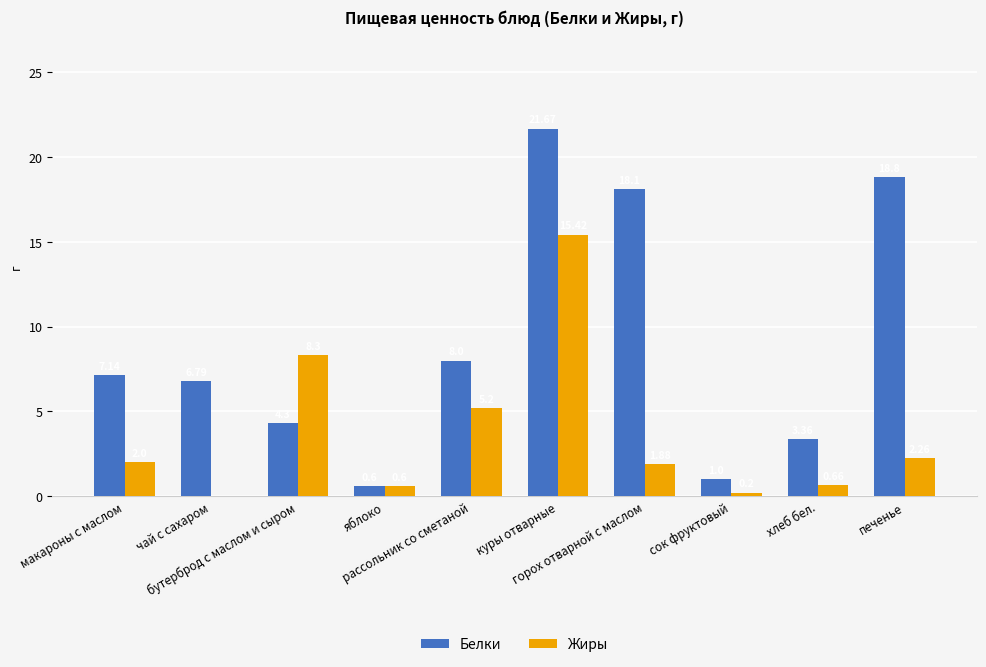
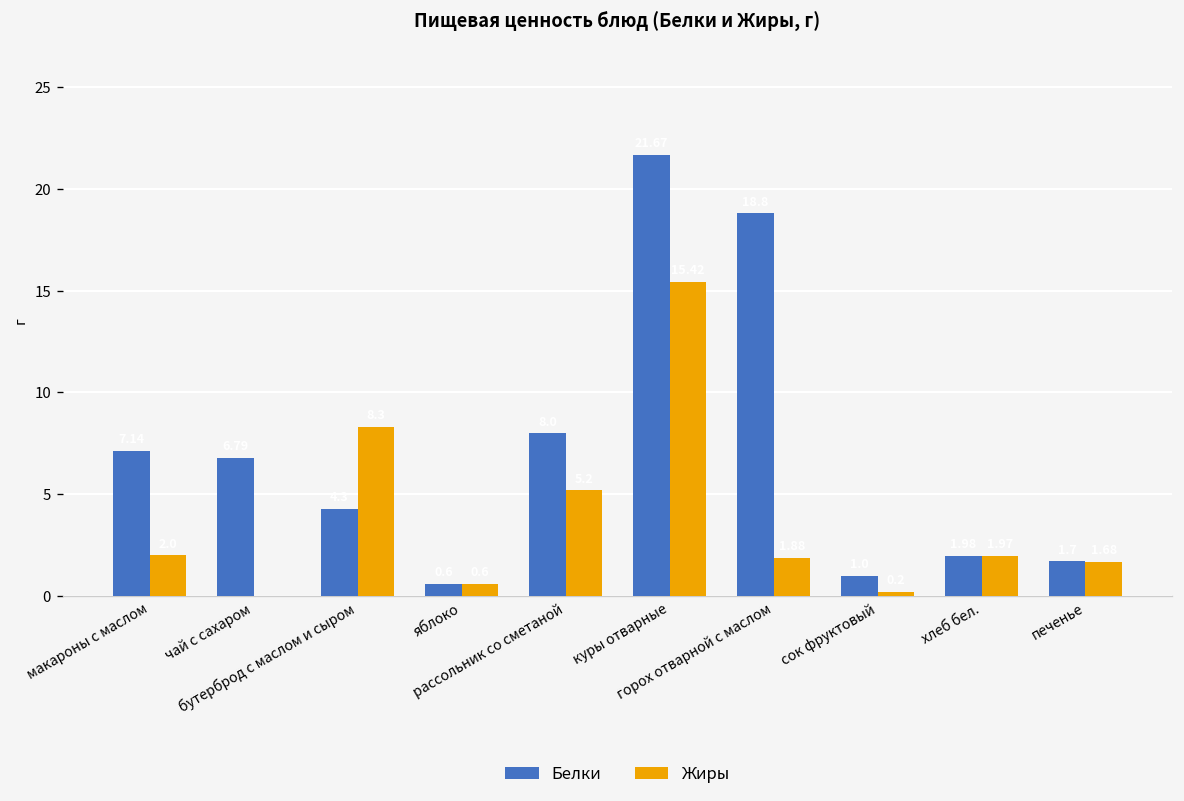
  {
    "Белки": {
      "макароны с маслом": 7.1,
      "чай с сахаром": 6.8,
      "бутерброд с маслом и сыром": 4.3,
      "яблоко": 0.6,
      "рассольник со сметаной": 8.0,
      "куры отварные": 21.7,
-     "горох отварной с маслом": 18.1,
+     "горох отварной с маслом": 18.8,
      "сок фруктовый": 1.0,
-     "хлеб бел.": 3.4,
-     "печенье": 18.8
+     "хлеб бел.": 2.0,
+     "печенье": 1.7
    },
    "Жиры": {
      "макароны с маслом": 2.0,
      "чай с сахаром": 0.0,
      "бутерброд с маслом и сыром": 8.3,
      "яблоко": 0.6,
      "рассольник со сметаной": 5.2,
      "куры отварные": 15.4,
      "горох отварной с маслом": 1.9,
      "сок фруктовый": 0.2,
-     "хлеб бел.": 0.7,
-     "печенье": 2.3
+     "хлеб бел.": 2.0,
+     "печенье": 1.7
    }
  }
